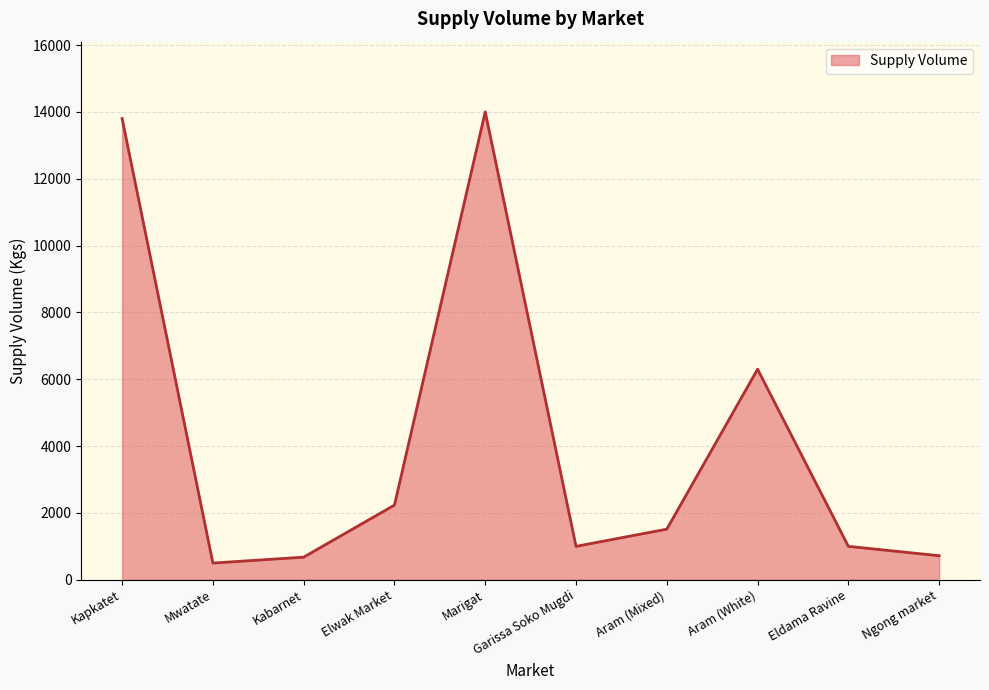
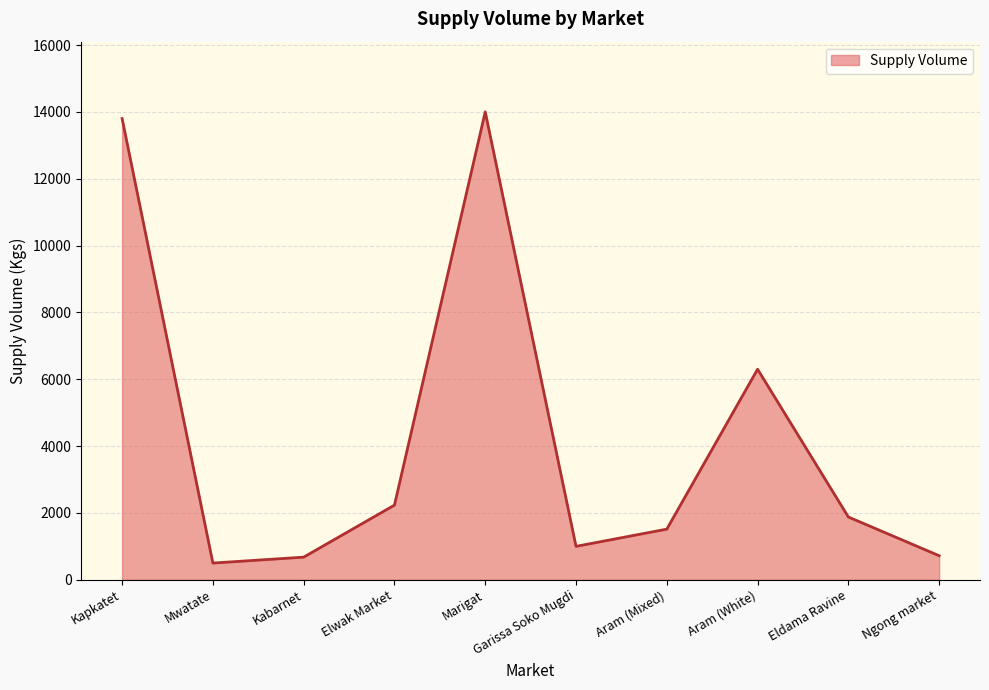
  {
    "Kapkatet": 13800,
    "Mwatate": 500,
    "Kabarnet": 700,
    "Elwak Market": 2200,
    "Marigat": 14000,
    "Garissa Soko Mugdi": 1000,
    "Aram (Mixed)": 1500,
    "Aram (White)": 6300,
-   "Eldama Ravine": 1000,
+   "Eldama Ravine": 1900,
    "Ngong market": 700
  }
